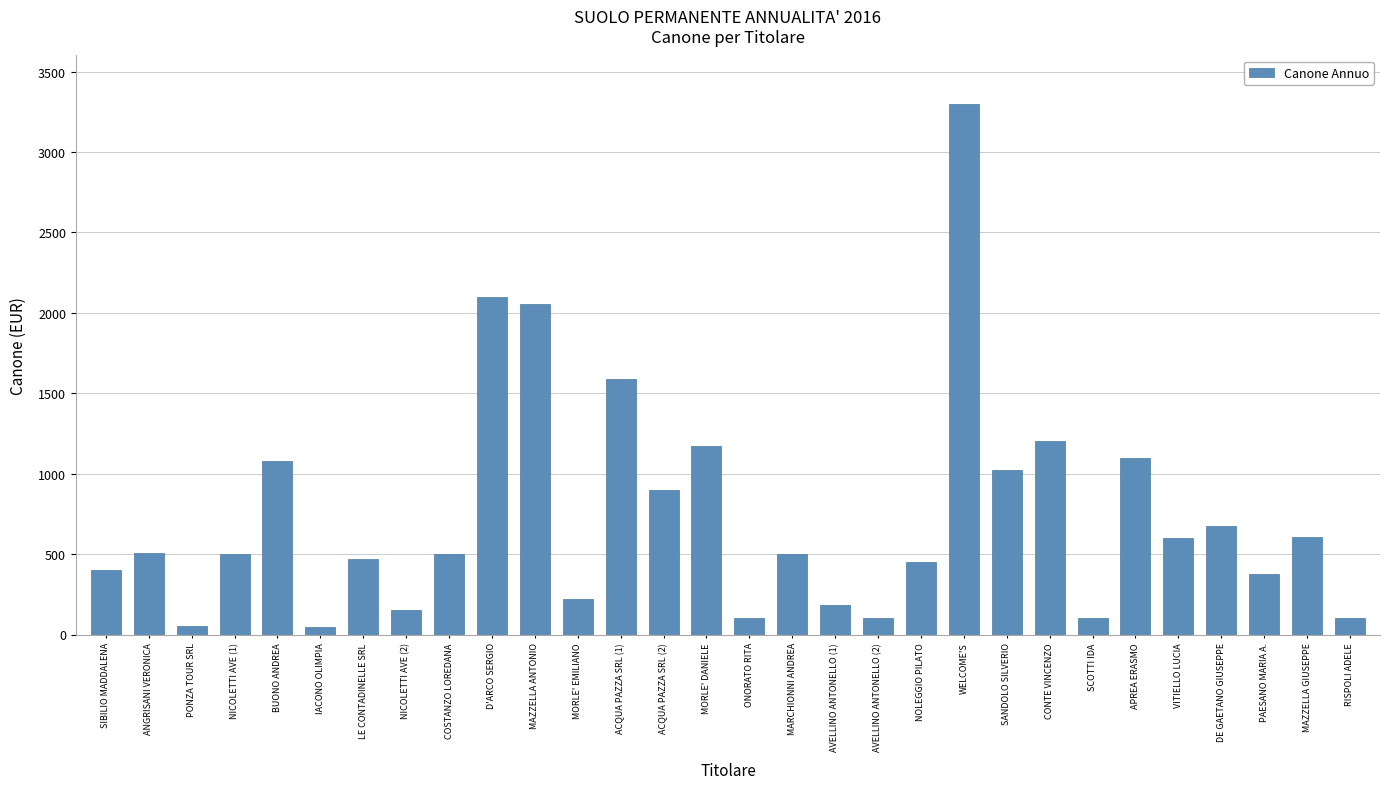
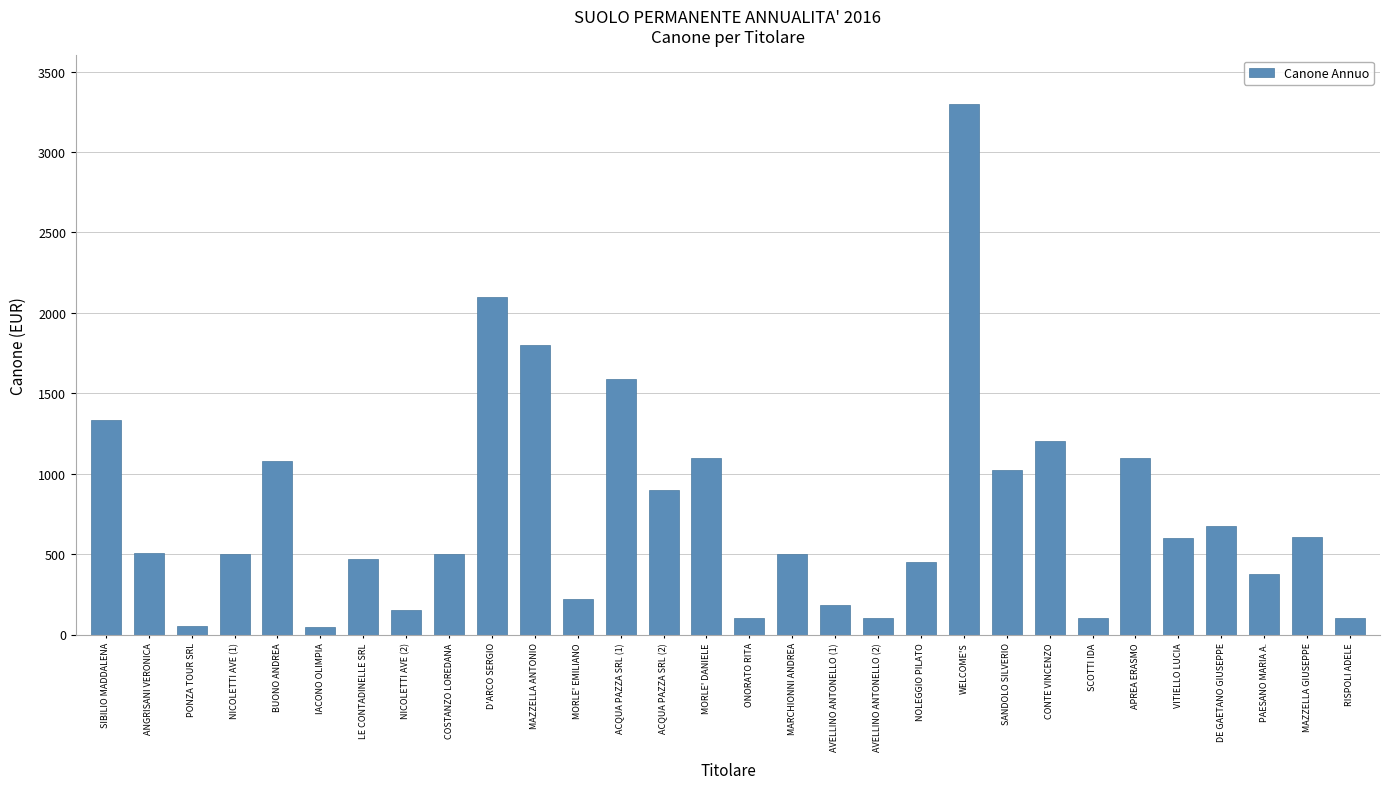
  {
-   "SIBILIO MADDALENA": 400,
+   "SIBILIO MADDALENA": 1340,
    "ANGRISANI VERONICA": 510,
    "PONZA TOUR SRL": 50,
    "NICOLETTI AVE (1)": 500,
    "BUONO ANDREA": 1080,
    "IACONO OLIMPIA": 50,
    "LE CONTADINELLE SRL": 470,
    "NICOLETTI AVE (2)": 150,
    "COSTANZO LOREDANA": 500,
    "D'ARCO SERGIO": 2100,
-   "MAZZELLA ANTONIO": 2060,
+   "MAZZELLA ANTONIO": 1800,
    "MORLE' EMILIANO": 220,
    "ACQUA PAZZA SRL (1)": 1590,
    "ACQUA PAZZA SRL (2)": 900,
-   "MORLE' DANIELE": 1170,
+   "MORLE' DANIELE": 1100,
    "ONORATO RITA": 100,
    "MARCHIONNI ANDREA": 500,
    "AVELLINO ANTONELLO (1)": 180,
    "AVELLINO ANTONELLO (2)": 100,
    "NOLEGGIO PILATO": 450,
    "WELCOME'S": 3300,
    "SANDOLO SILVERIO": 1020,
    "CONTE VINCENZO": 1200,
    "SCOTTI IDA": 100,
    "APREA ERASMO": 1100,
    "VITIELLO LUCIA": 600,
    "DE GAETANO GIUSEPPE": 680,
    "PAESANO MARIA A.": 380,
    "MAZZELLA GIUSEPPE": 610,
    "RISPOLI ADELE": 100
  }
